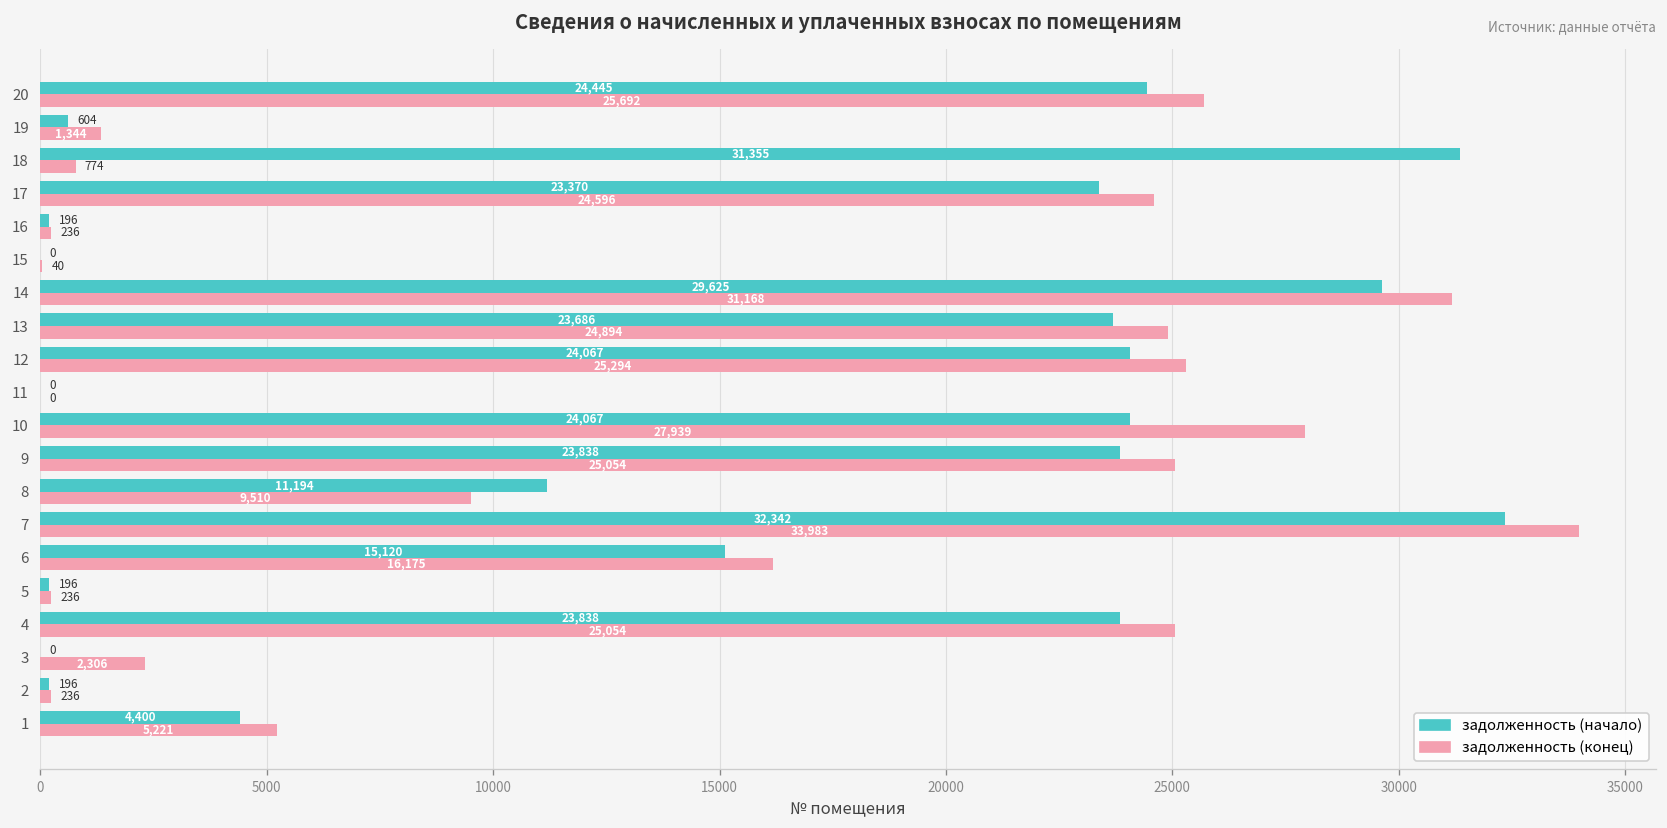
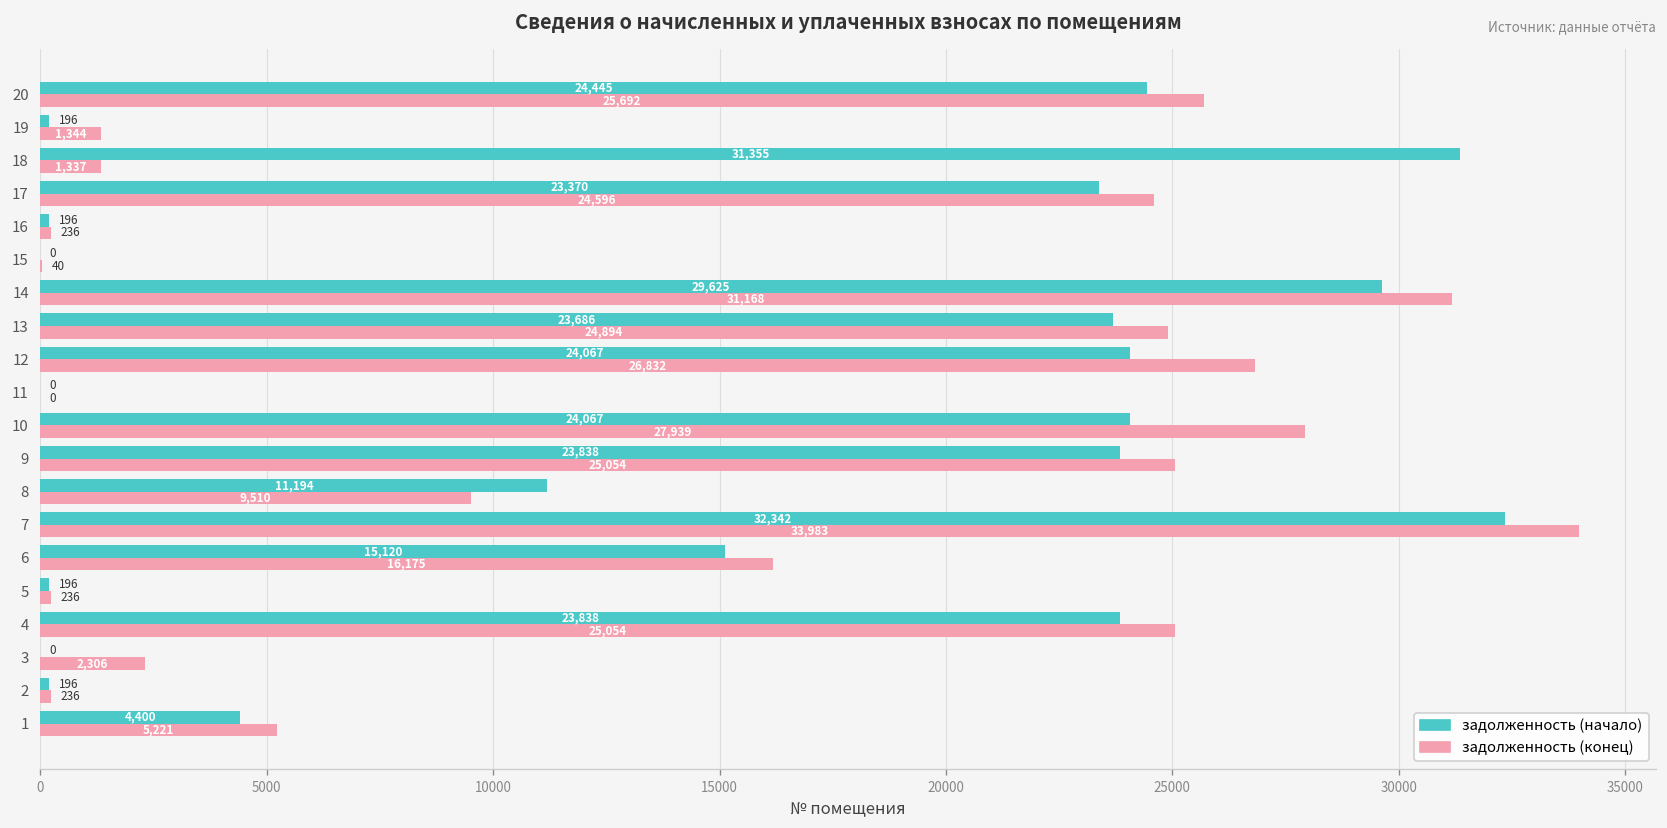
  {
    "задолженность (начало)": {
      "20": "24,445",
-     "19": "604",
+     "19": "196",
      "18": "31,355",
      "17": "23,370",
      "16": "196",
      "15": "0",
      "14": "29,625",
      "13": "23,686",
      "12": "24,067",
      "11": "0",
      "10": "24,067",
      "9": "23,838",
      "8": "11,194",
      "7": "32,342",
      "6": "15,120",
      "5": "196",
      "4": "23,838",
      "3": "0",
      "2": "196",
      "1": "4,400"
    },
    "задолженность (конец)": {
      "20": "25,692",
      "19": "1,344",
-     "18": "774",
+     "18": "1,337",
      "17": "24,596",
      "16": "236",
      "15": "40",
      "14": "31,168",
      "13": "24,894",
-     "12": "25,294",
+     "12": "26,832",
      "11": "0",
      "10": "27,939",
      "9": "25,054",
      "8": "9,510",
      "7": "33,983",
      "6": "16,175",
      "5": "236",
      "4": "25,054",
      "3": "2,306",
      "2": "236",
      "1": "5,221"
    }
  }
